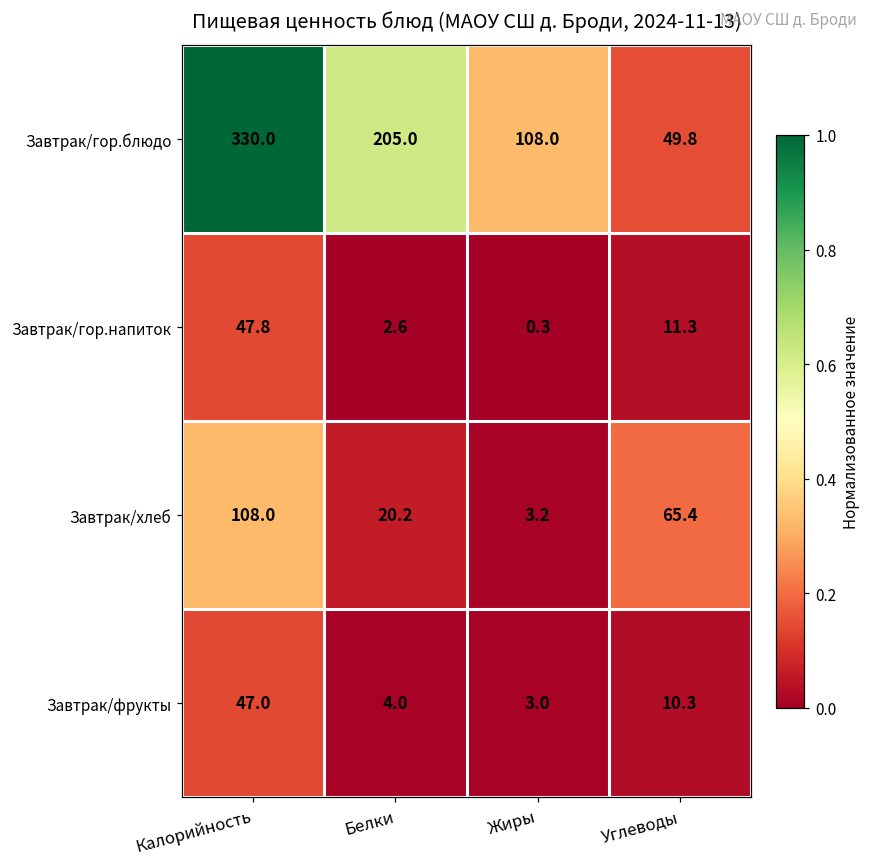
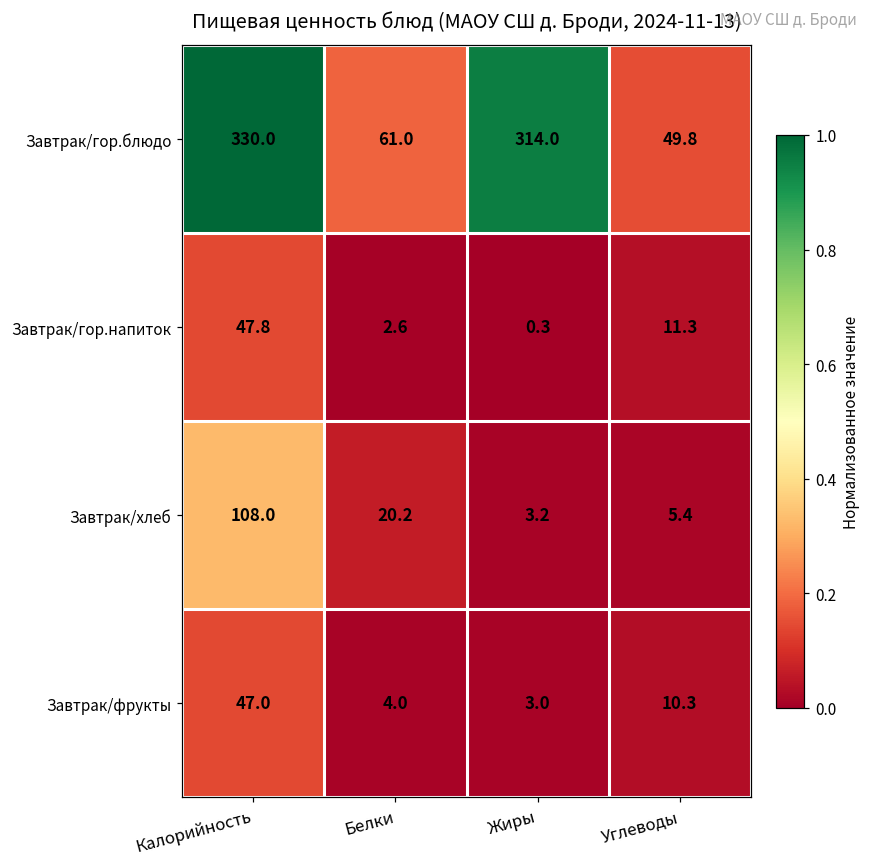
  {
    "Завтрак/гор.блюдо": {
      "Калорийность": 330.0,
-     "Белки": 205.0,
-     "Жиры": 108.0,
+     "Белки": 61.0,
+     "Жиры": 314.0,
      "Углеводы": 49.8
    },
    "Завтрак/гор.напиток": {
      "Калорийность": 47.8,
      "Белки": 2.6,
      "Жиры": 0.3,
      "Углеводы": 11.3
    },
    "Завтрак/хлеб": {
      "Калорийность": 108.0,
      "Белки": 20.2,
      "Жиры": 3.2,
-     "Углеводы": 65.4
+     "Углеводы": 5.4
    },
    "Завтрак/фрукты": {
      "Калорийность": 47.0,
      "Белки": 4.0,
      "Жиры": 3.0,
      "Углеводы": 10.3
    }
  }
